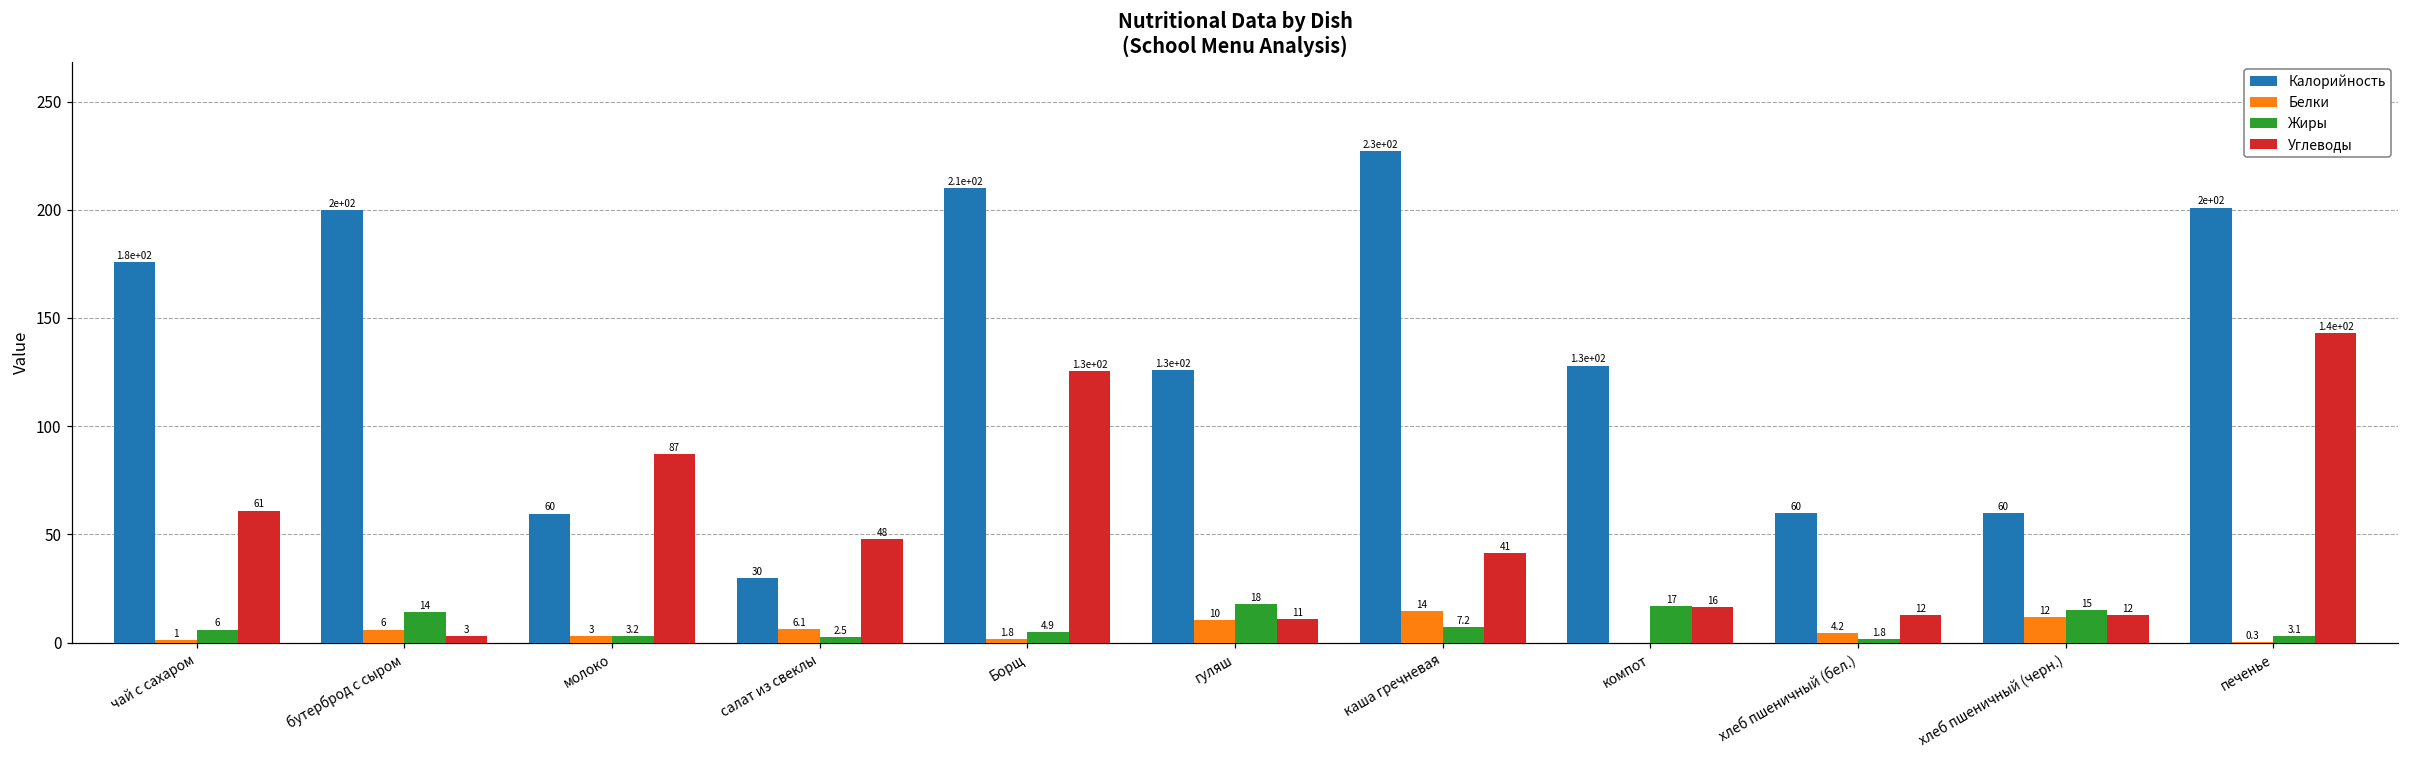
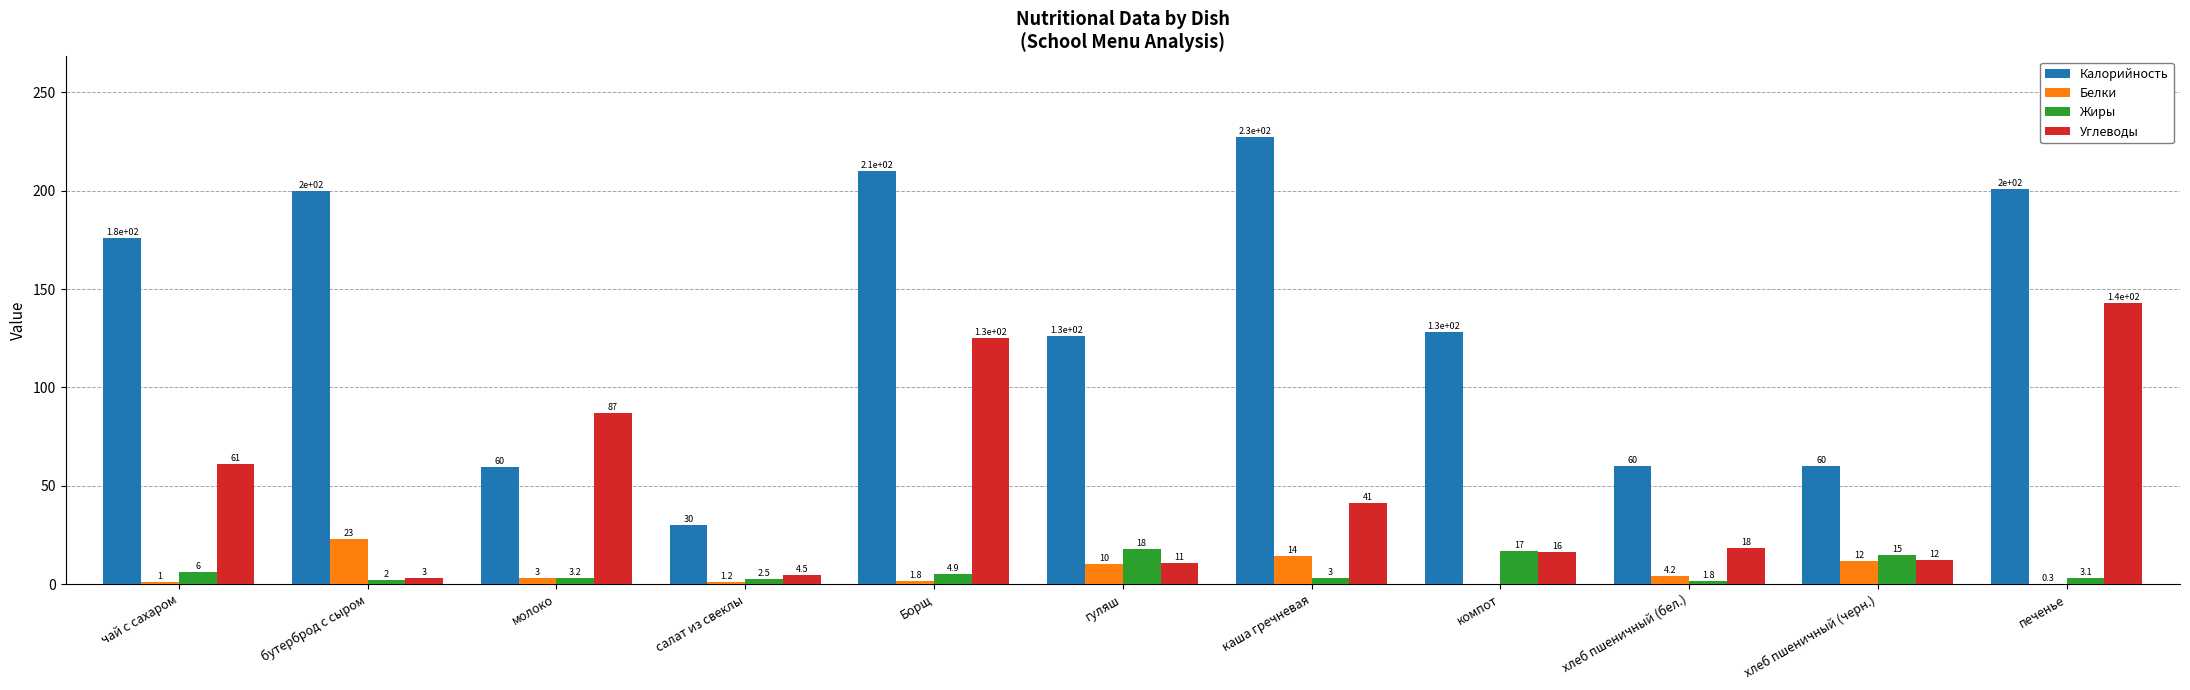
  {
    "Калорийность": {
      "бутерброд с сыром": "2e+02",
      "молоко": "60",
      "салат из свеклы": "30",
      "Борщ": "2.1e+02",
      "хлеб пшеничный (бел.)": "60",
      "хлеб пшеничный (черн.)": "60"
    },
    "Белки": {
      "чай с сахаром": "1",
-     "бутерброд с сыром": "6",
+     "бутерброд с сыром": "23",
      "молоко": "3",
-     "салат из свеклы": "6.1",
+     "салат из свеклы": "1.2",
      "Борщ": "1.8",
      "гуляш": "10",
      "каша гречневая": "14",
      "хлеб пшеничный (бел.)": "4.2",
      "хлеб пшеничный (черн.)": "12",
      "печенье": "0.3"
    },
    "Жиры": {
      "чай с сахаром": "6",
-     "бутерброд с сыром": "14",
+     "бутерброд с сыром": "2",
      "молоко": "3.2",
      "салат из свеклы": "2.5",
      "Борщ": "4.9",
      "гуляш": "18",
-     "каша гречневая": "7.2",
+     "каша гречневая": "3",
      "компот": "17",
      "хлеб пшеничный (бел.)": "1.8",
      "хлеб пшеничный (черн.)": "15",
      "печенье": "3.1"
    },
    "Углеводы": {
      "чай с сахаром": "61",
      "бутерброд с сыром": "3",
      "молоко": "87",
-     "салат из свеклы": "48",
+     "салат из свеклы": "4.5",
      "гуляш": "11",
      "каша гречневая": "41",
      "компот": "16",
-     "хлеб пшеничный (бел.)": "12",
+     "хлеб пшеничный (бел.)": "18",
      "хлеб пшеничный (черн.)": "12"
    }
  }
